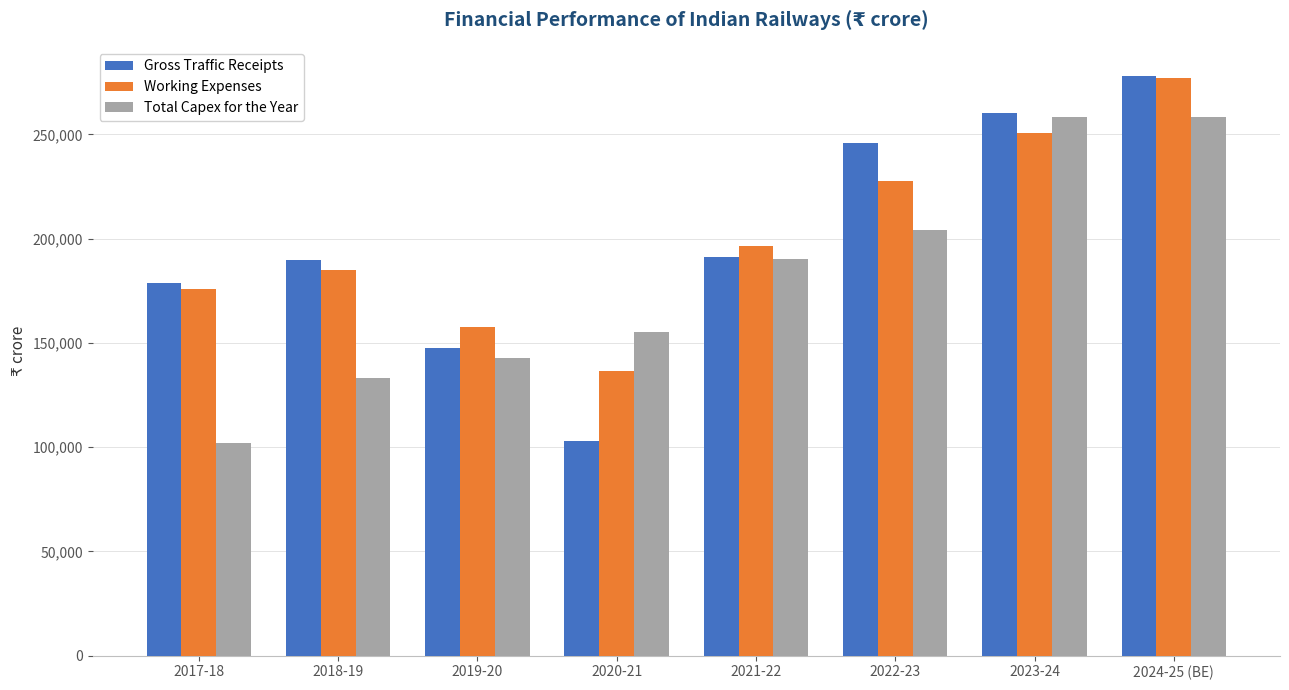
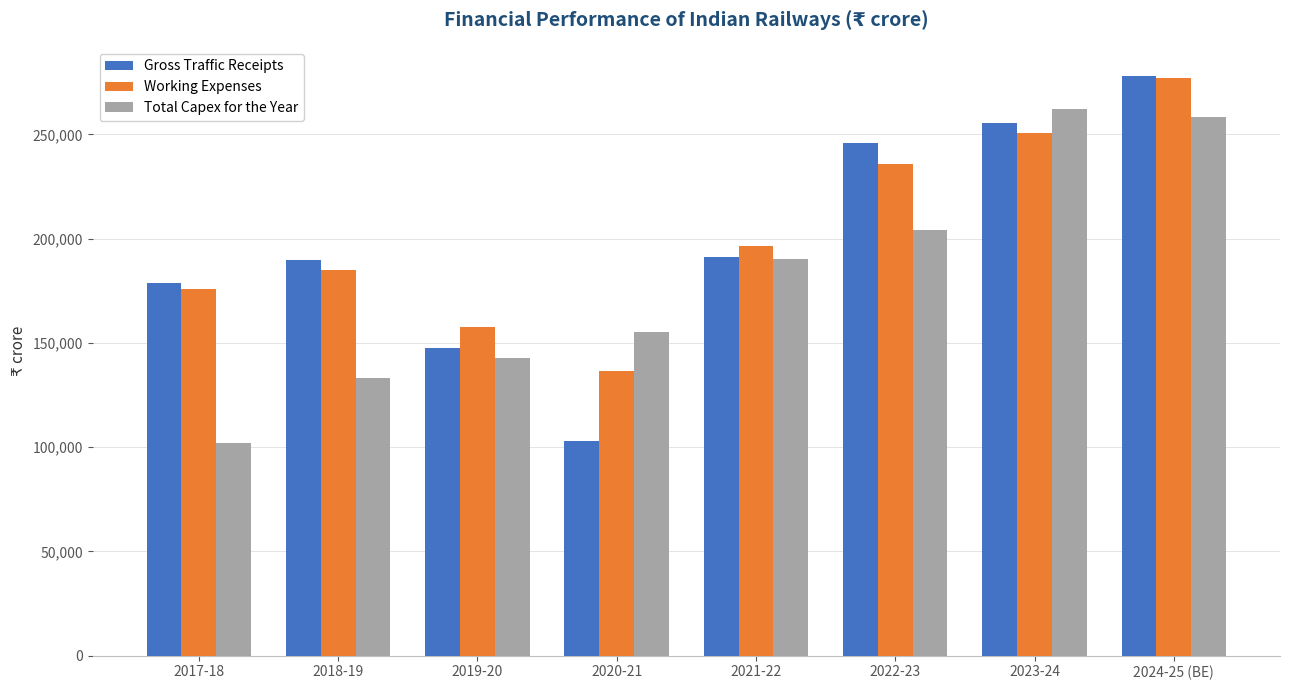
  {
    "Gross Traffic Receipts": {
      "2017-18": "179,000",
      "2018-19": "190,000",
      "2019-20": "148,000",
      "2020-21": "103,000",
      "2021-22": "191,000",
      "2022-23": "246,000",
-     "2023-24": "260,000",
+     "2023-24": "255,000",
      "2024-25 (BE)": "278,000"
    },
    "Working Expenses": {
      "2017-18": "176,000",
      "2018-19": "185,000",
      "2019-20": "157,000",
      "2020-21": "137,000",
      "2021-22": "197,000",
-     "2022-23": "228,000",
+     "2022-23": "236,000",
      "2023-24": "251,000",
      "2024-25 (BE)": "277,000"
    },
    "Total Capex for the Year": {
      "2017-18": "102,000",
      "2018-19": "133,000",
      "2019-20": "143,000",
      "2020-21": "155,000",
      "2021-22": "190,000",
      "2022-23": "204,000",
-     "2023-24": "258,000",
+     "2023-24": "262,000",
      "2024-25 (BE)": "258,000"
    }
  }
